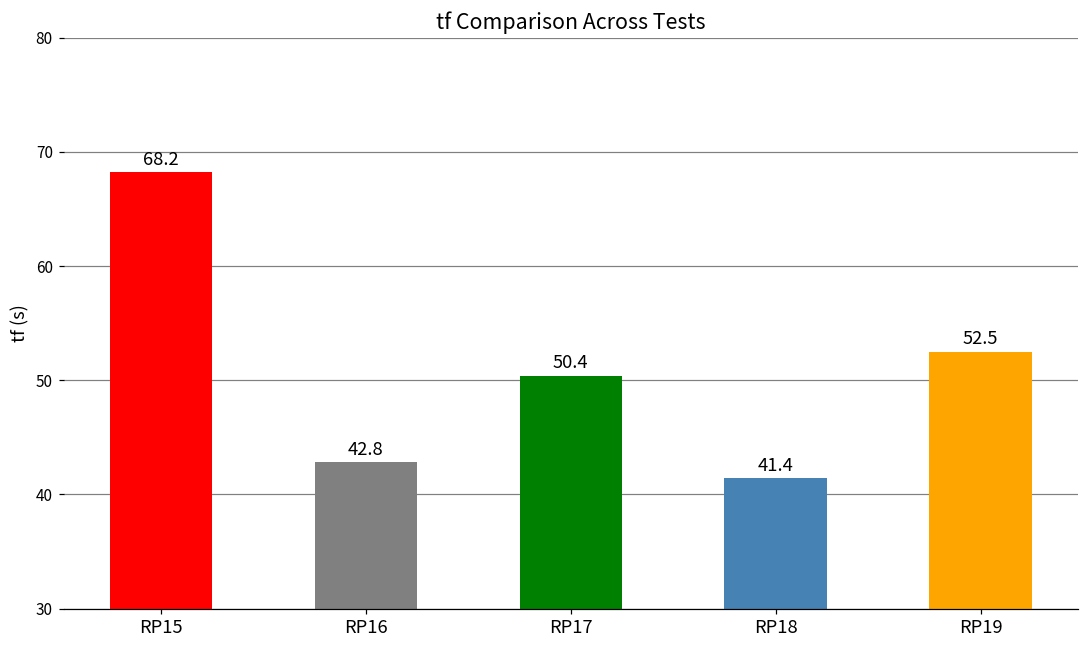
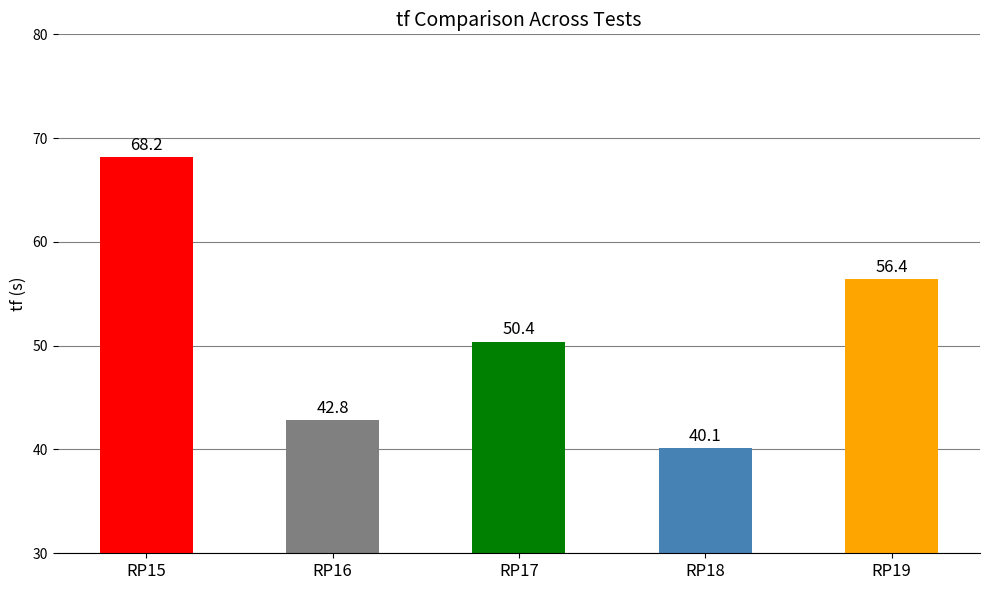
  {
    "RP15": 68.2,
    "RP16": 42.8,
    "RP17": 50.4,
-   "RP18": 41.4,
-   "RP19": 52.5
+   "RP18": 40.1,
+   "RP19": 56.4
  }
